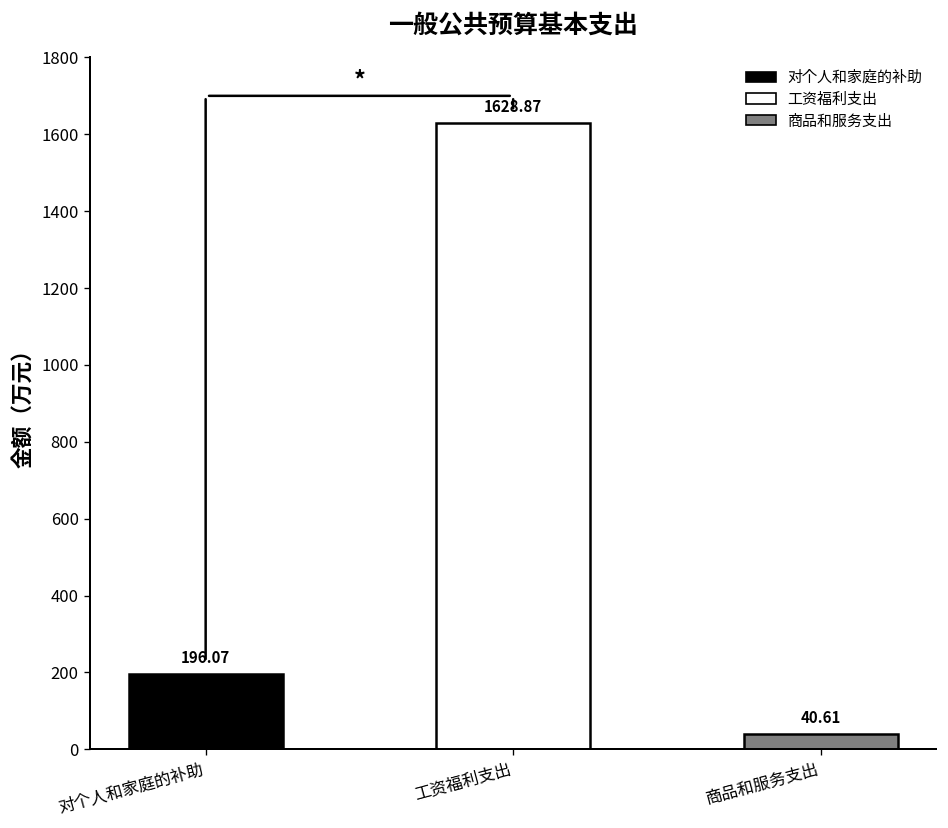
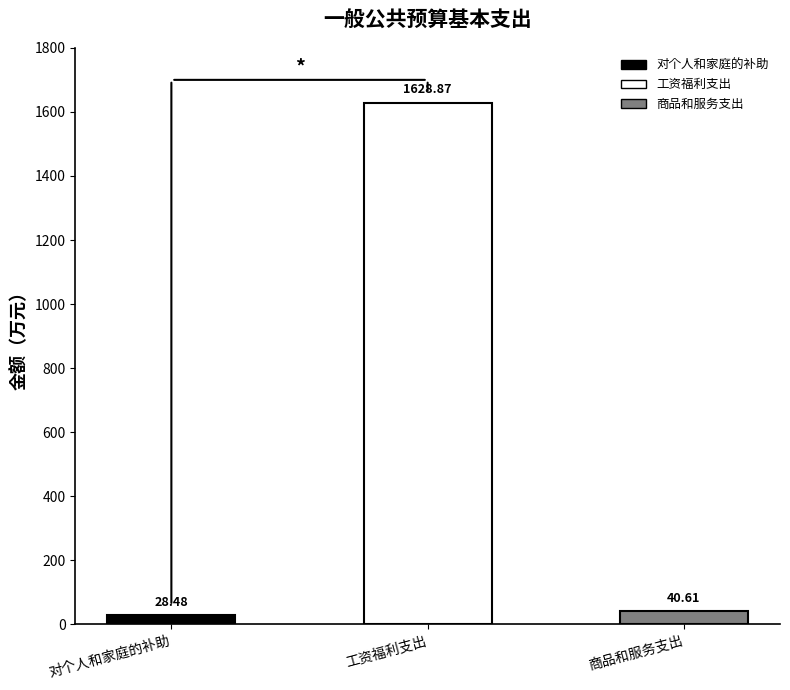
  {
-   "对个人和家庭的补助": 196.07,
+   "对个人和家庭的补助": 28.48,
    "工资福利支出": 1628.87,
    "商品和服务支出": 40.61
  }
